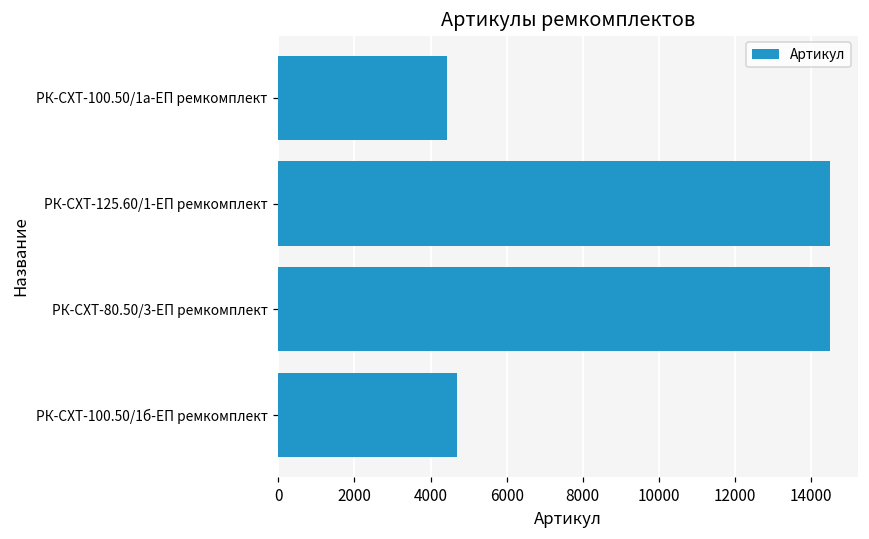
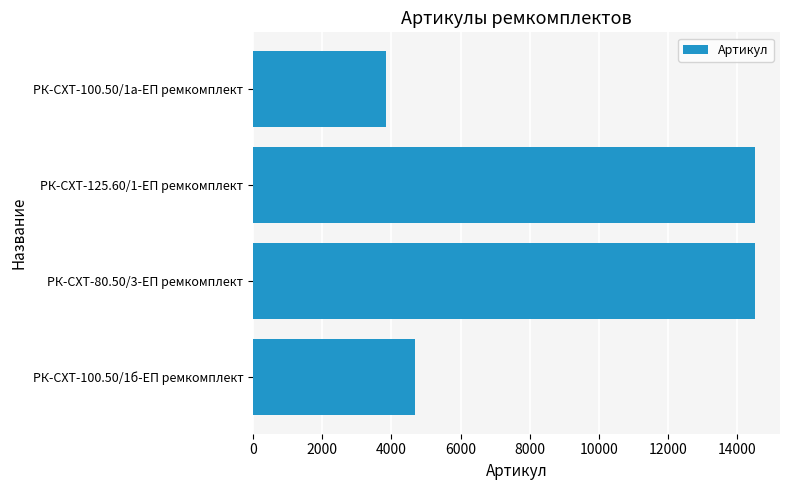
  {
-   "РК-СХТ-100.50/1а-ЕП ремкомплект": 4400,
+   "РК-СХТ-100.50/1а-ЕП ремкомплект": 3800,
    "РК-СХТ-125.60/1-ЕП ремкомплект": 14500,
    "РК-СХТ-80.50/3-ЕП ремкомплект": 14500,
    "РК-СХТ-100.50/1б-ЕП ремкомплект": 4700
  }
